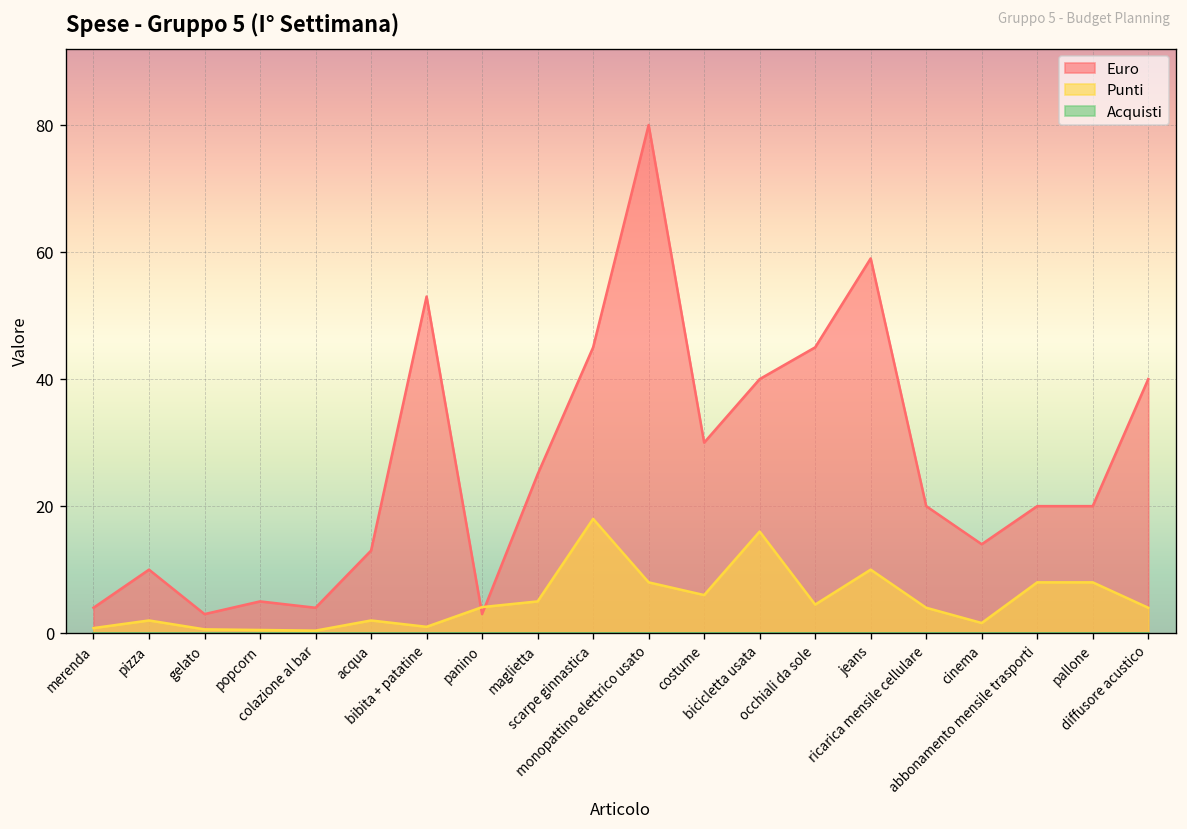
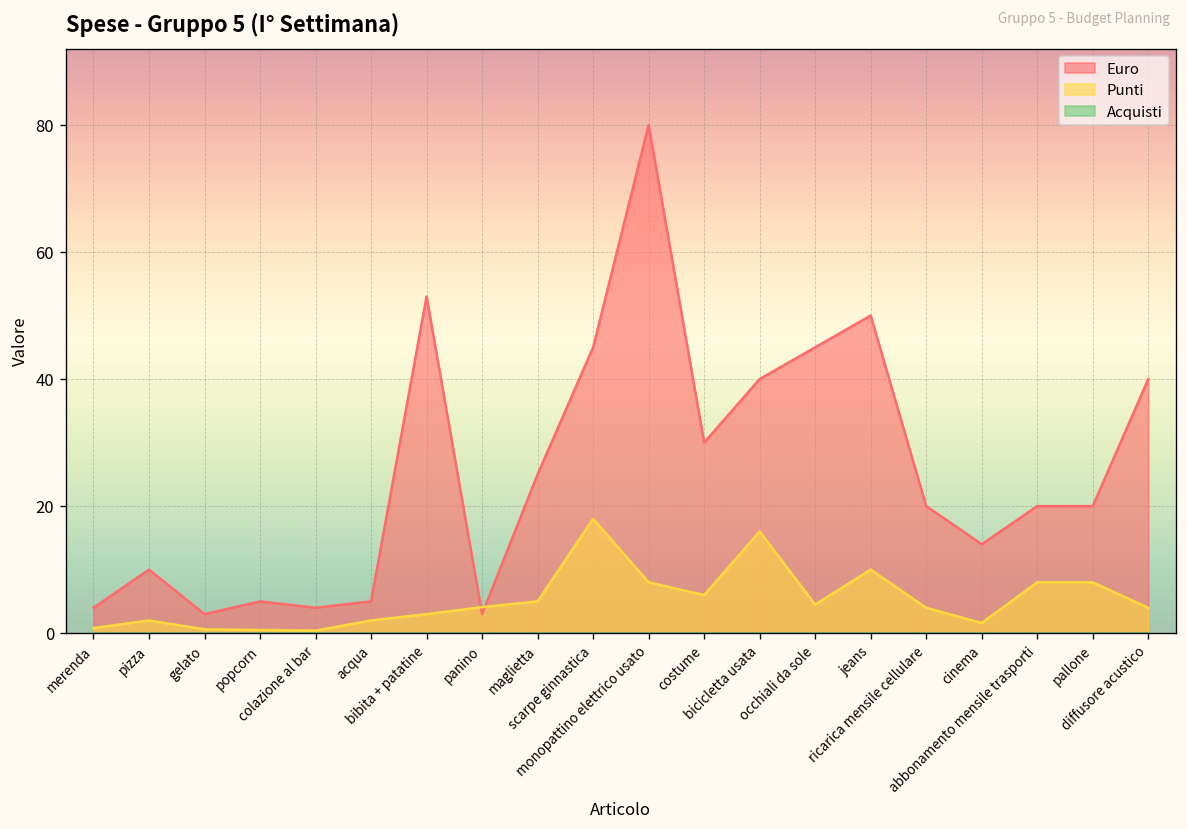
  {
    "Euro": {
      "merenda": 4,
      "pizza": 10,
      "gelato": 3,
      "popcorn": 5,
      "colazione al bar": 4,
-     "acqua": 13,
+     "acqua": 5,
      "bibita + patatine": 53,
      "panino": 3,
      "maglietta": 25,
      "scarpe ginnastica": 45,
      "monopattino elettrico usato": 80,
      "costume": 30,
      "bicicletta usata": 40,
      "occhiali da sole": 45,
-     "jeans": 59,
+     "jeans": 50,
      "ricarica mensile cellulare": 20,
      "cinema": 14,
      "abbonamento mensile trasporti": 20,
      "pallone": 20,
      "diffusore acustico": 40
    },
    "Punti": {
      "merenda": 1,
      "pizza": 2,
      "gelato": 1,
      "popcorn": 1,
      "acqua": 2,
-     "bibita + patatine": 1,
+     "bibita + patatine": 3,
      "panino": 4,
      "maglietta": 5,
      "scarpe ginnastica": 18,
      "monopattino elettrico usato": 8,
      "costume": 6,
      "bicicletta usata": 16,
      "occhiali da sole": 5,
      "jeans": 10,
      "ricarica mensile cellulare": 4,
      "cinema": 2,
      "abbonamento mensile trasporti": 8,
      "pallone": 8,
      "diffusore acustico": 4
    },
    "Acquisti": {
      "merenda": 0,
      "pizza": 0,
      "gelato": 0,
      "popcorn": 0,
      "acqua": 0,
      "bibita + patatine": 0,
      "panino": 0,
      "maglietta": 0,
      "scarpe ginnastica": 0,
      "monopattino elettrico usato": 0,
      "costume": 0,
      "bicicletta usata": 0,
      "occhiali da sole": 0,
      "jeans": 0,
      "ricarica mensile cellulare": 0,
      "cinema": 0,
      "abbonamento mensile trasporti": 0,
      "pallone": 0,
      "diffusore acustico": 0
    }
  }
